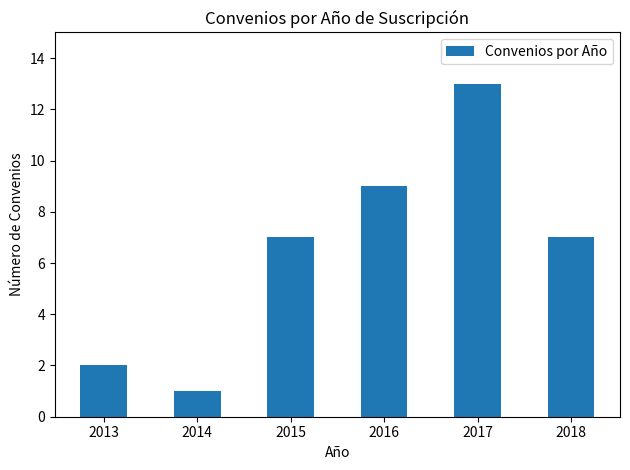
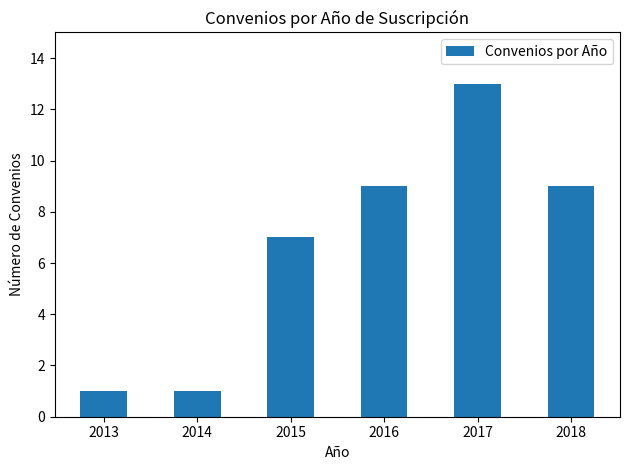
  {
-   "2013": 2,
+   "2013": 1,
    "2014": 1,
    "2015": 7,
    "2016": 9,
    "2017": 13,
-   "2018": 7
+   "2018": 9
  }
